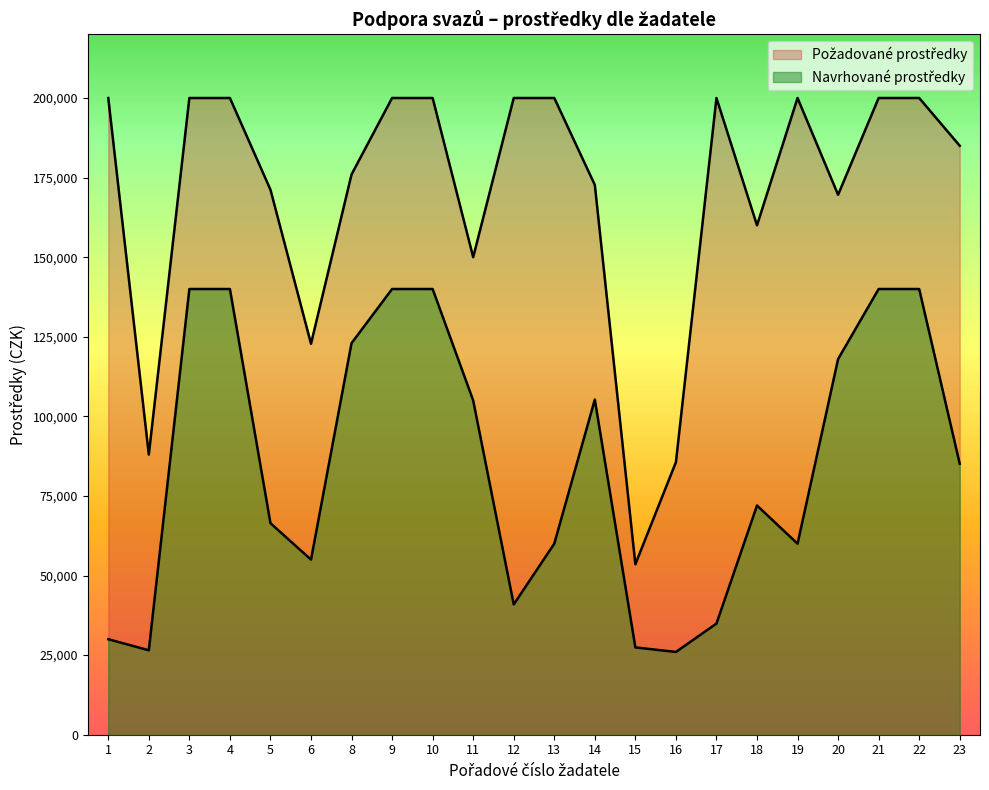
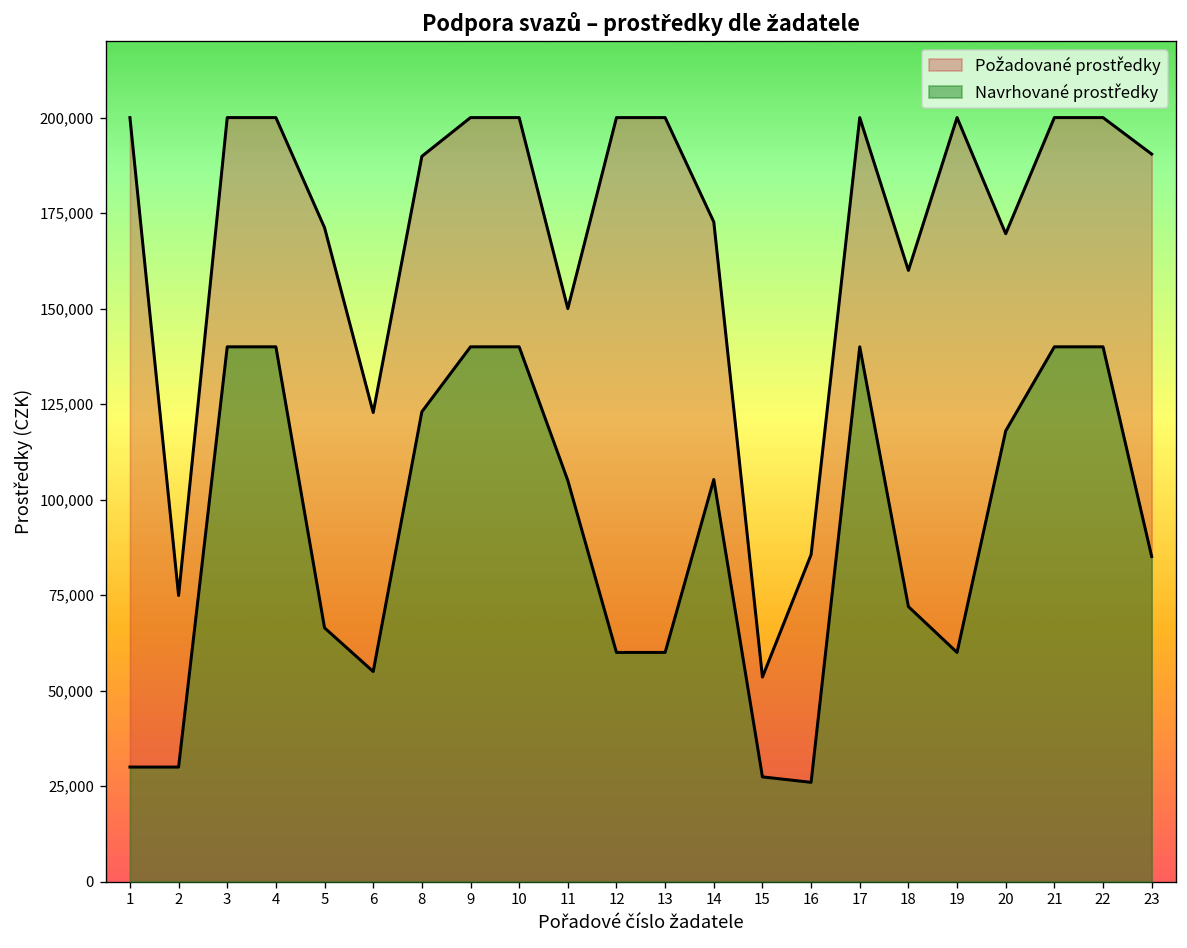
  {
    "Požadované prostředky": {
      "1": "200,000",
-     "2": "88,000",
+     "2": "75,000",
      "3": "200,000",
      "4": "200,000",
      "5": "171,000",
      "6": "123,000",
-     "8": "176,000",
+     "8": "190,000",
      "9": "200,000",
      "10": "200,000",
      "11": "150,000",
      "12": "200,000",
      "13": "200,000",
      "14": "173,000",
      "15": "54,000",
      "16": "86,000",
      "17": "200,000",
      "18": "160,000",
      "19": "200,000",
      "20": "170,000",
      "21": "200,000",
      "22": "200,000",
-     "23": "185,000"
+     "23": "190,000"
    },
    "Navrhované prostředky": {
      "1": "30,000",
-     "2": "27,000",
+     "2": "30,000",
      "3": "140,000",
      "4": "140,000",
      "5": "66,000",
      "6": "55,000",
      "8": "123,000",
      "9": "140,000",
      "10": "140,000",
      "11": "105,000",
-     "12": "41,000",
+     "12": "60,000",
      "13": "60,000",
      "14": "105,000",
      "15": "27,000",
      "16": "26,000",
-     "17": "35,000",
+     "17": "140,000",
      "18": "72,000",
      "19": "60,000",
      "20": "118,000",
      "21": "140,000",
      "22": "140,000",
      "23": "85,000"
    }
  }
